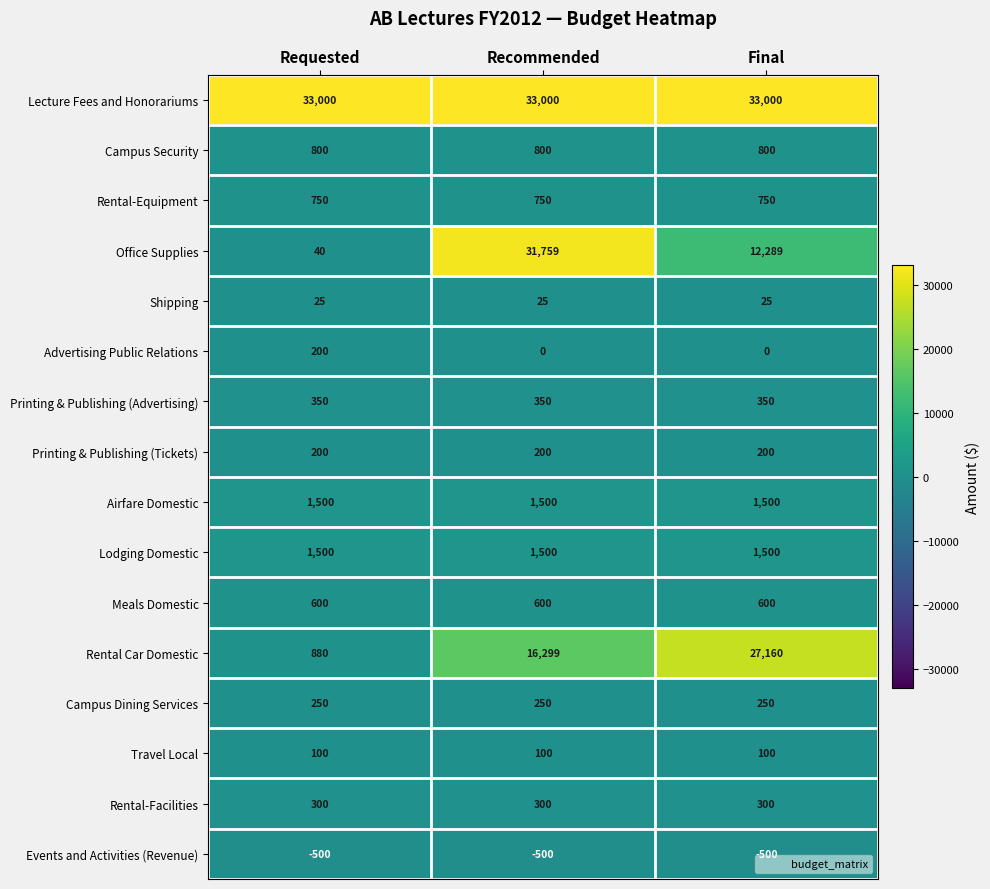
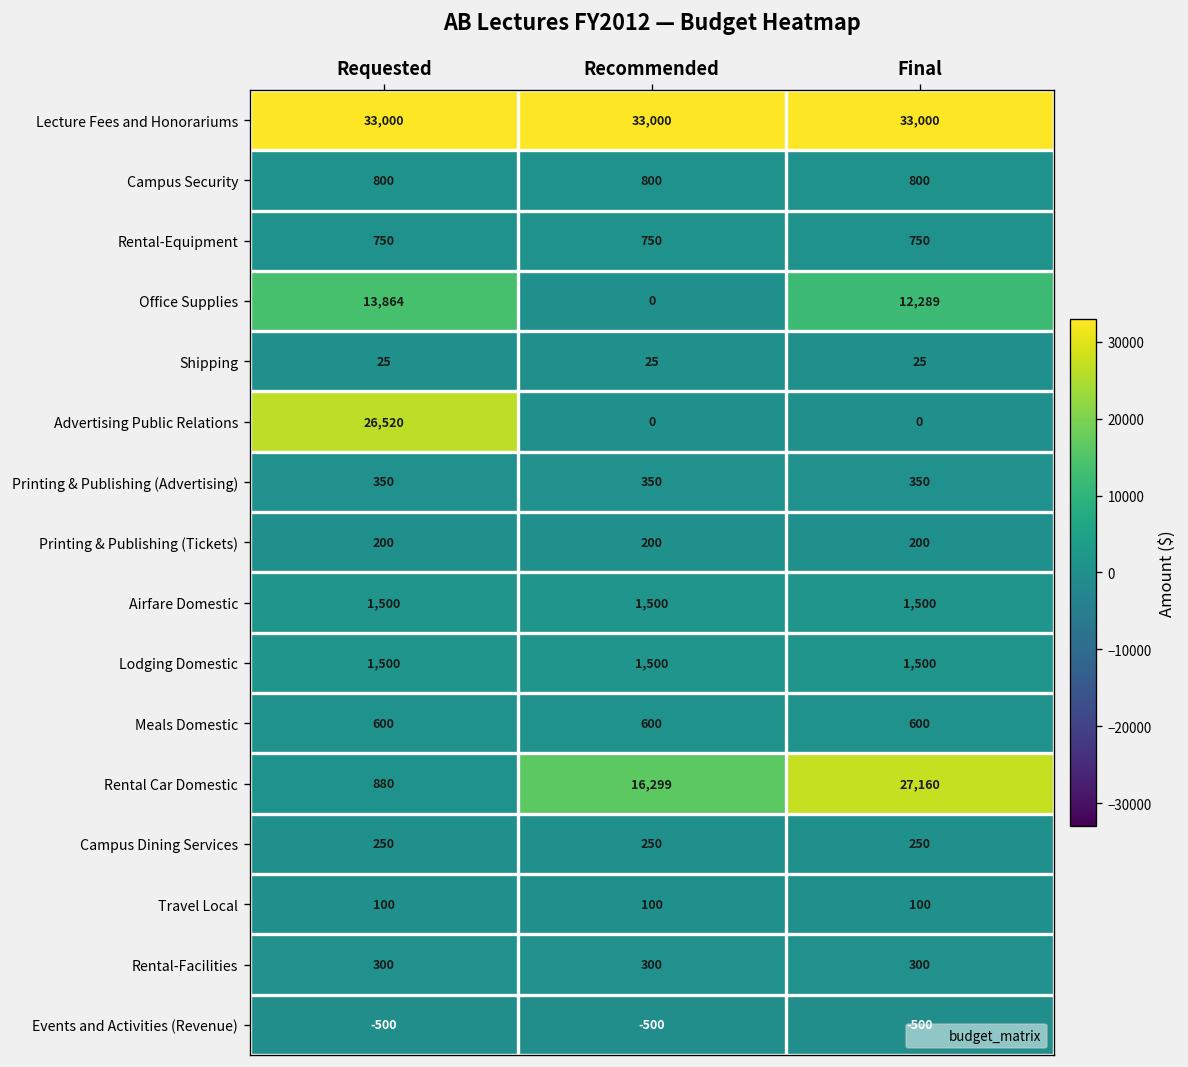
  {
    "Lecture Fees and Honorariums": {
      "Requested": "33,000",
      "Recommended": "33,000",
      "Final": "33,000"
    },
    "Campus Security": {
      "Requested": "800",
      "Recommended": "800",
      "Final": "800"
    },
    "Rental-Equipment": {
      "Requested": "750",
      "Recommended": "750",
      "Final": "750"
    },
    "Office Supplies": {
-     "Requested": "40",
-     "Recommended": "31,759",
+     "Requested": "13,864",
+     "Recommended": "0",
      "Final": "12,289"
    },
    "Shipping": {
      "Requested": "25",
      "Recommended": "25",
      "Final": "25"
    },
    "Advertising Public Relations": {
-     "Requested": "200",
+     "Requested": "26,520",
      "Recommended": "0",
      "Final": "0"
    },
    "Printing & Publishing (Advertising)": {
      "Requested": "350",
      "Recommended": "350",
      "Final": "350"
    },
    "Printing & Publishing (Tickets)": {
      "Requested": "200",
      "Recommended": "200",
      "Final": "200"
    },
    "Airfare Domestic": {
      "Requested": "1,500",
      "Recommended": "1,500",
      "Final": "1,500"
    },
    "Lodging Domestic": {
      "Requested": "1,500",
      "Recommended": "1,500",
      "Final": "1,500"
    },
    "Meals Domestic": {
      "Requested": "600",
      "Recommended": "600",
      "Final": "600"
    },
    "Rental Car Domestic": {
      "Requested": "880",
      "Recommended": "16,299",
      "Final": "27,160"
    },
    "Campus Dining Services": {
      "Requested": "250",
      "Recommended": "250",
      "Final": "250"
    },
    "Travel Local": {
      "Requested": "100",
      "Recommended": "100",
      "Final": "100"
    },
    "Rental-Facilities": {
      "Requested": "300",
      "Recommended": "300",
      "Final": "300"
    },
    "Events and Activities (Revenue)": {
      "Requested": "-500",
      "Recommended": "-500"
    }
  }
